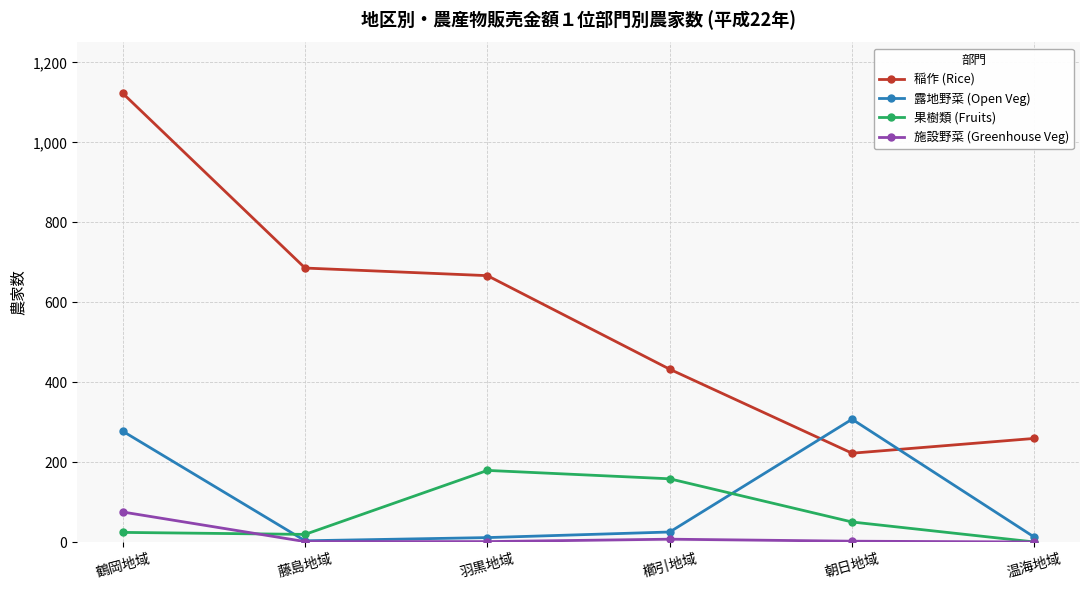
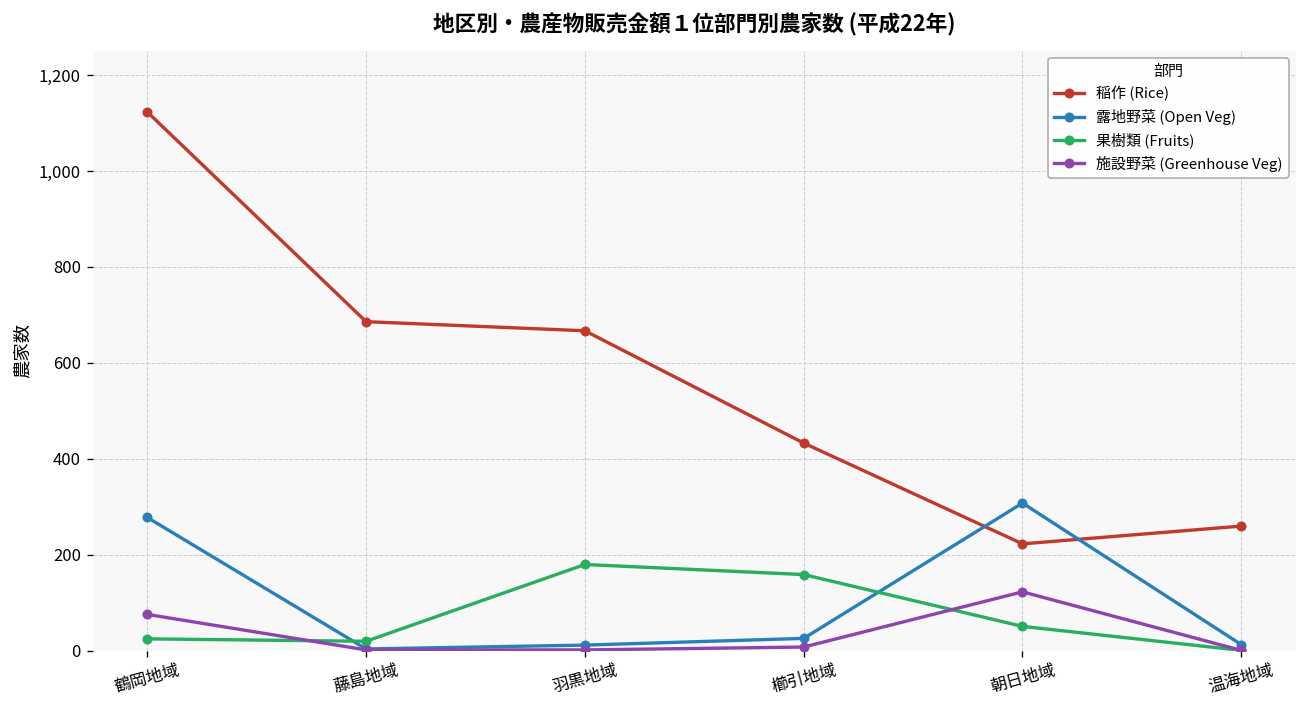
  {
    "稲作 (Rice)": {
      "鶴岡地域": "1,120",
      "藤島地域": "690",
      "羽黒地域": "670",
      "櫛引地域": "430",
      "朝日地域": "220",
      "温海地域": "260"
    },
    "露地野菜 (Open Veg)": {
      "鶴岡地域": "280",
      "羽黒地域": "10",
      "櫛引地域": "30",
      "朝日地域": "310",
      "温海地域": "10"
    },
    "果樹類 (Fruits)": {
      "鶴岡地域": "30",
      "藤島地域": "20",
      "羽黒地域": "180",
      "櫛引地域": "160",
      "朝日地域": "50"
    },
    "施設野菜 (Greenhouse Veg)": {
      "鶴岡地域": "80",
      "羽黒地域": "0",
      "櫛引地域": "10",
-     "朝日地域": "0"
+     "朝日地域": "120"
    }
  }
